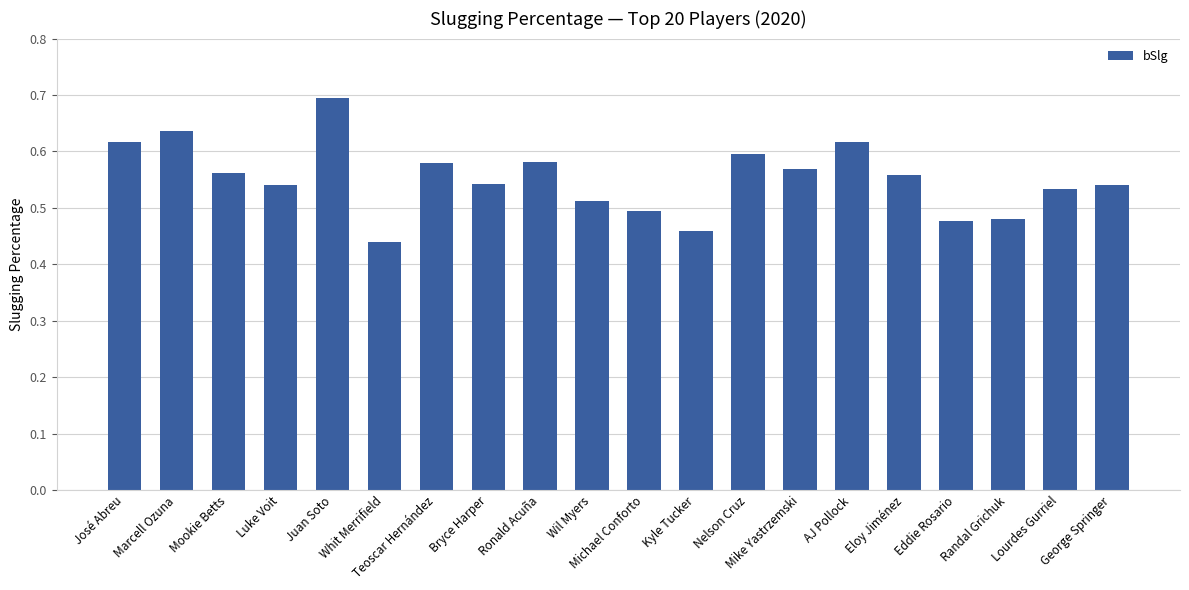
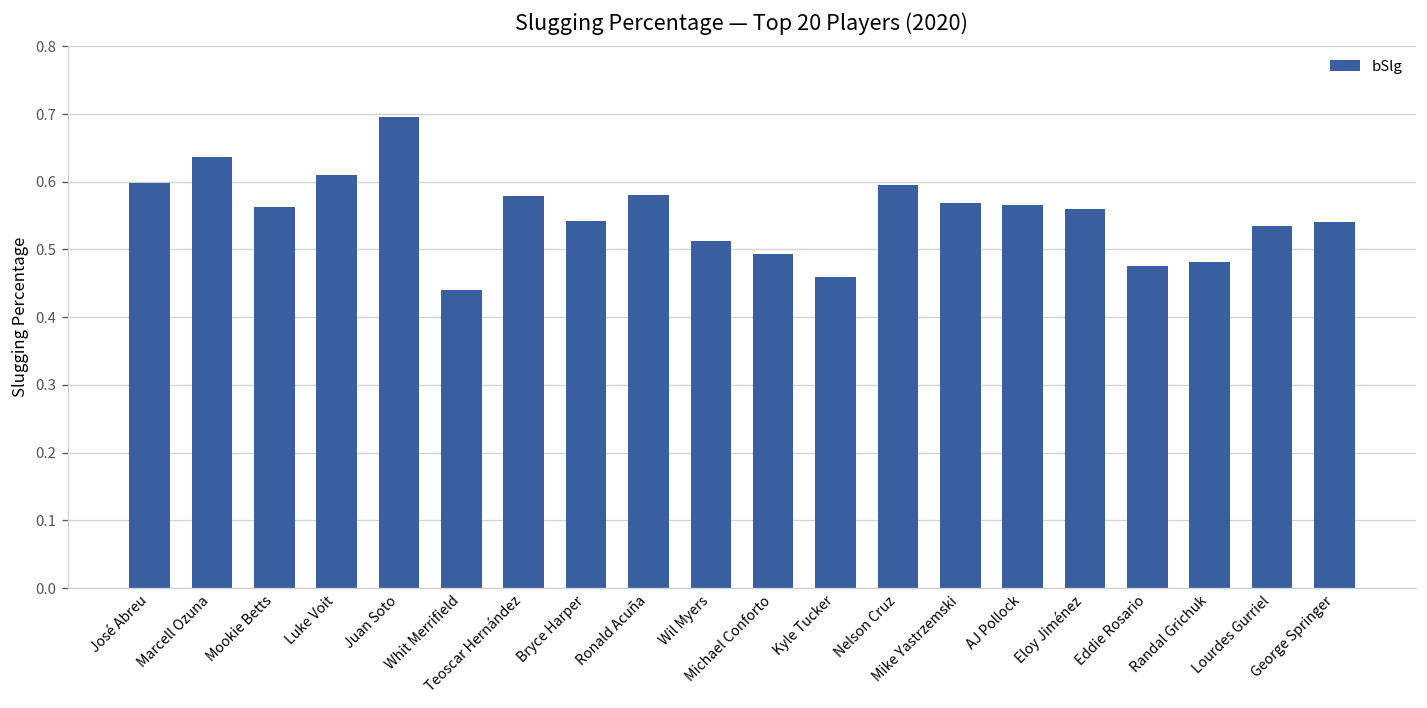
  {
-   "José Abreu": 0.62,
+   "José Abreu": 0.60,
    "Marcell Ozuna": 0.64,
    "Mookie Betts": 0.56,
-   "Luke Voit": 0.54,
+   "Luke Voit": 0.61,
    "Juan Soto": 0.70,
    "Whit Merrifield": 0.44,
    "Teoscar Hernández": 0.58,
    "Bryce Harper": 0.54,
    "Ronald Acuña": 0.58,
    "Wil Myers": 0.51,
    "Michael Conforto": 0.49,
    "Kyle Tucker": 0.46,
    "Nelson Cruz": 0.60,
    "Mike Yastrzemski": 0.57,
-   "AJ Pollock": 0.62,
+   "AJ Pollock": 0.57,
    "Eloy Jiménez": 0.56,
    "Eddie Rosario": 0.48,
    "Randal Grichuk": 0.48,
    "Lourdes Gurriel": 0.53,
    "George Springer": 0.54
  }
